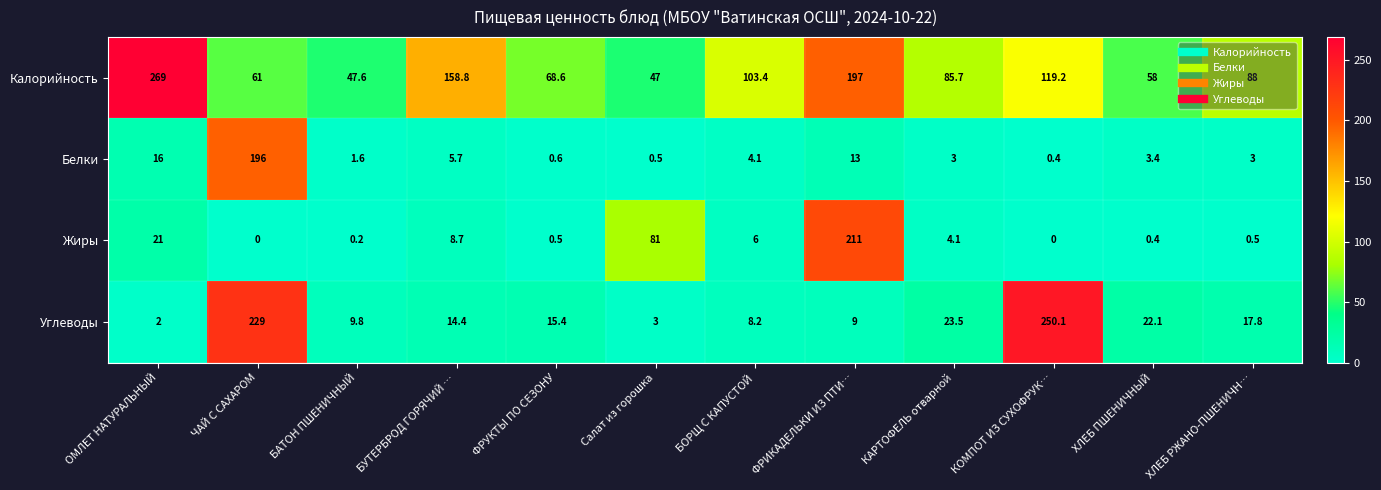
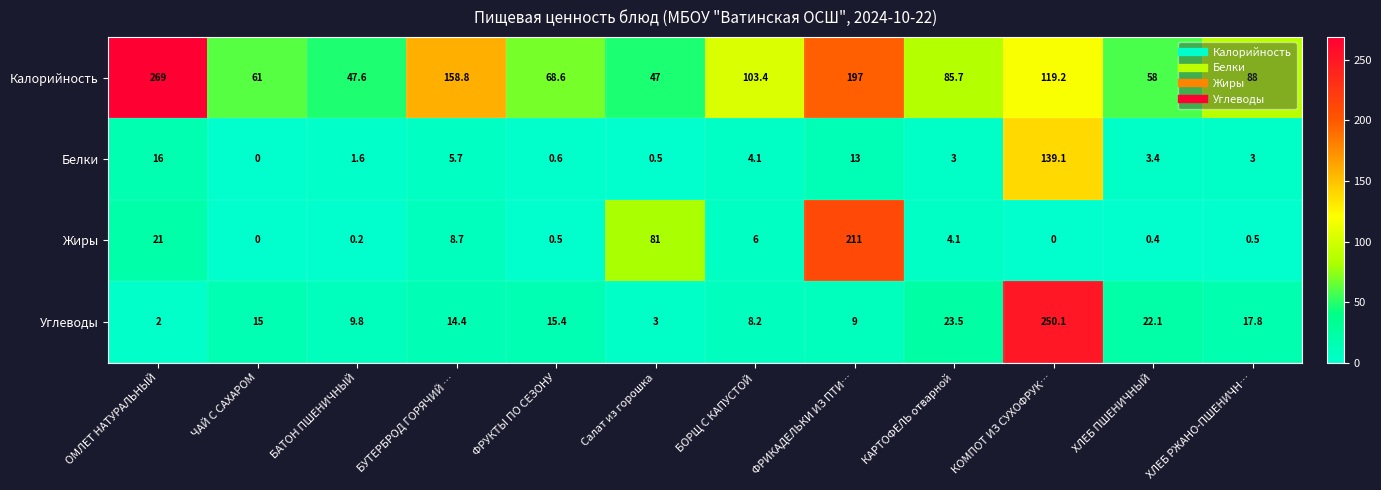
  {
    "Калорийность": {
      "ОМЛЕТ НАТУРАЛЬНЫЙ": 269,
      "ЧАЙ С САХАРОМ": 61,
      "БАТОН ПШЕНИЧНЫЙ": 47.6,
      "БУТЕРБРОД ГОРЯЧИЙ …": 158.8,
      "ФРУКТЫ ПО СЕЗОНУ": 68.6,
      "Салат из горошка": 47,
      "БОРЩ С КАПУСТОЙ": 103.4,
      "ФРИКАДЕЛЬКИ ИЗ ПТИ…": 197,
      "КАРТОФЕЛЬ отварной": 85.7,
      "КОМПОТ ИЗ СУХОФРУК…": 119.2,
      "ХЛЕБ ПШЕНИЧНЫЙ": 58
    },
    "Белки": {
      "ОМЛЕТ НАТУРАЛЬНЫЙ": 16,
-     "ЧАЙ С САХАРОМ": 196,
+     "ЧАЙ С САХАРОМ": 0,
      "БАТОН ПШЕНИЧНЫЙ": 1.6,
      "БУТЕРБРОД ГОРЯЧИЙ …": 5.7,
      "ФРУКТЫ ПО СЕЗОНУ": 0.6,
      "Салат из горошка": 0.5,
      "БОРЩ С КАПУСТОЙ": 4.1,
      "ФРИКАДЕЛЬКИ ИЗ ПТИ…": 13,
      "КАРТОФЕЛЬ отварной": 3,
-     "КОМПОТ ИЗ СУХОФРУК…": 0.4,
+     "КОМПОТ ИЗ СУХОФРУК…": 139.1,
      "ХЛЕБ ПШЕНИЧНЫЙ": 3.4,
      "ХЛЕБ РЖАНО-ПШЕНИЧН…": 3
    },
    "Жиры": {
      "ОМЛЕТ НАТУРАЛЬНЫЙ": 21,
      "ЧАЙ С САХАРОМ": 0,
      "БАТОН ПШЕНИЧНЫЙ": 0.2,
      "БУТЕРБРОД ГОРЯЧИЙ …": 8.7,
      "ФРУКТЫ ПО СЕЗОНУ": 0.5,
      "Салат из горошка": 81,
      "БОРЩ С КАПУСТОЙ": 6,
      "ФРИКАДЕЛЬКИ ИЗ ПТИ…": 211,
      "КАРТОФЕЛЬ отварной": 4.1,
      "КОМПОТ ИЗ СУХОФРУК…": 0,
      "ХЛЕБ ПШЕНИЧНЫЙ": 0.4,
      "ХЛЕБ РЖАНО-ПШЕНИЧН…": 0.5
    },
    "Углеводы": {
      "ОМЛЕТ НАТУРАЛЬНЫЙ": 2,
-     "ЧАЙ С САХАРОМ": 229,
+     "ЧАЙ С САХАРОМ": 15,
      "БАТОН ПШЕНИЧНЫЙ": 9.8,
      "БУТЕРБРОД ГОРЯЧИЙ …": 14.4,
      "ФРУКТЫ ПО СЕЗОНУ": 15.4,
      "Салат из горошка": 3,
      "БОРЩ С КАПУСТОЙ": 8.2,
      "ФРИКАДЕЛЬКИ ИЗ ПТИ…": 9,
      "КАРТОФЕЛЬ отварной": 23.5,
      "КОМПОТ ИЗ СУХОФРУК…": 250.1,
      "ХЛЕБ ПШЕНИЧНЫЙ": 22.1,
      "ХЛЕБ РЖАНО-ПШЕНИЧН…": 17.8
    }
  }
